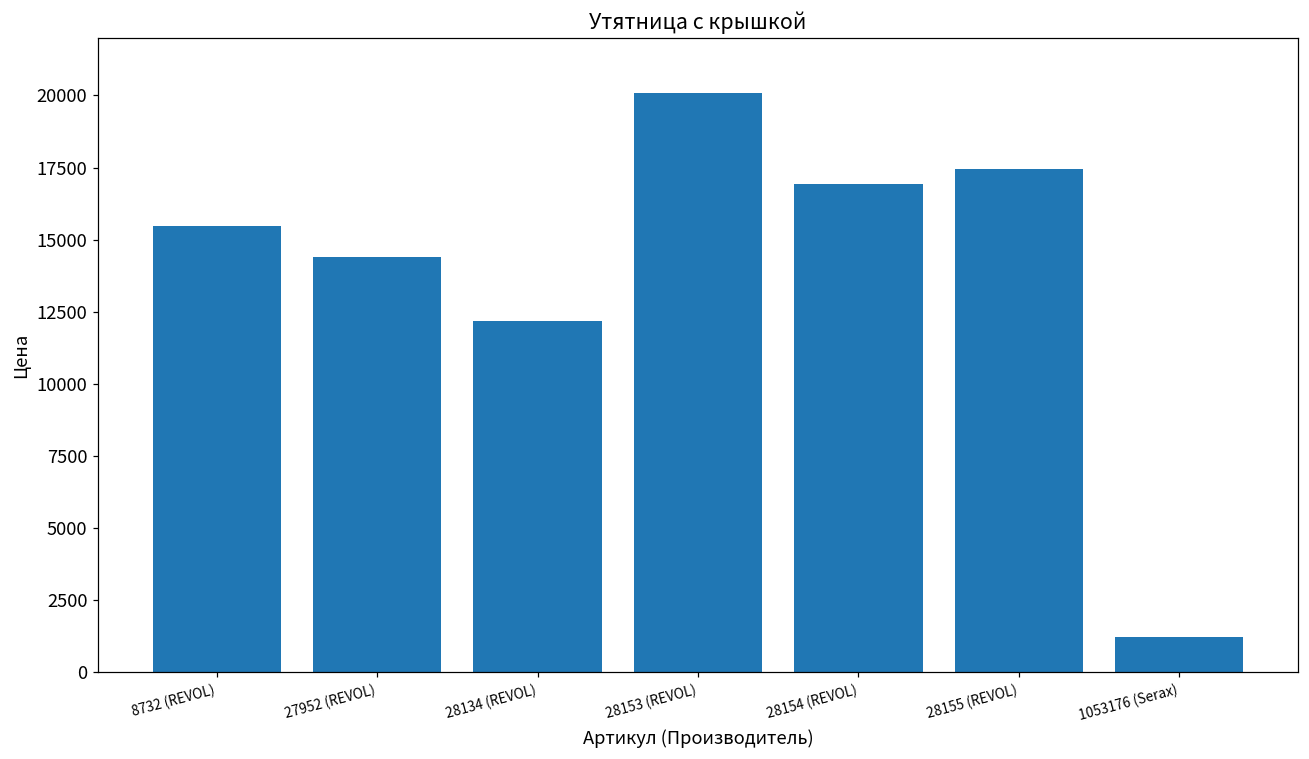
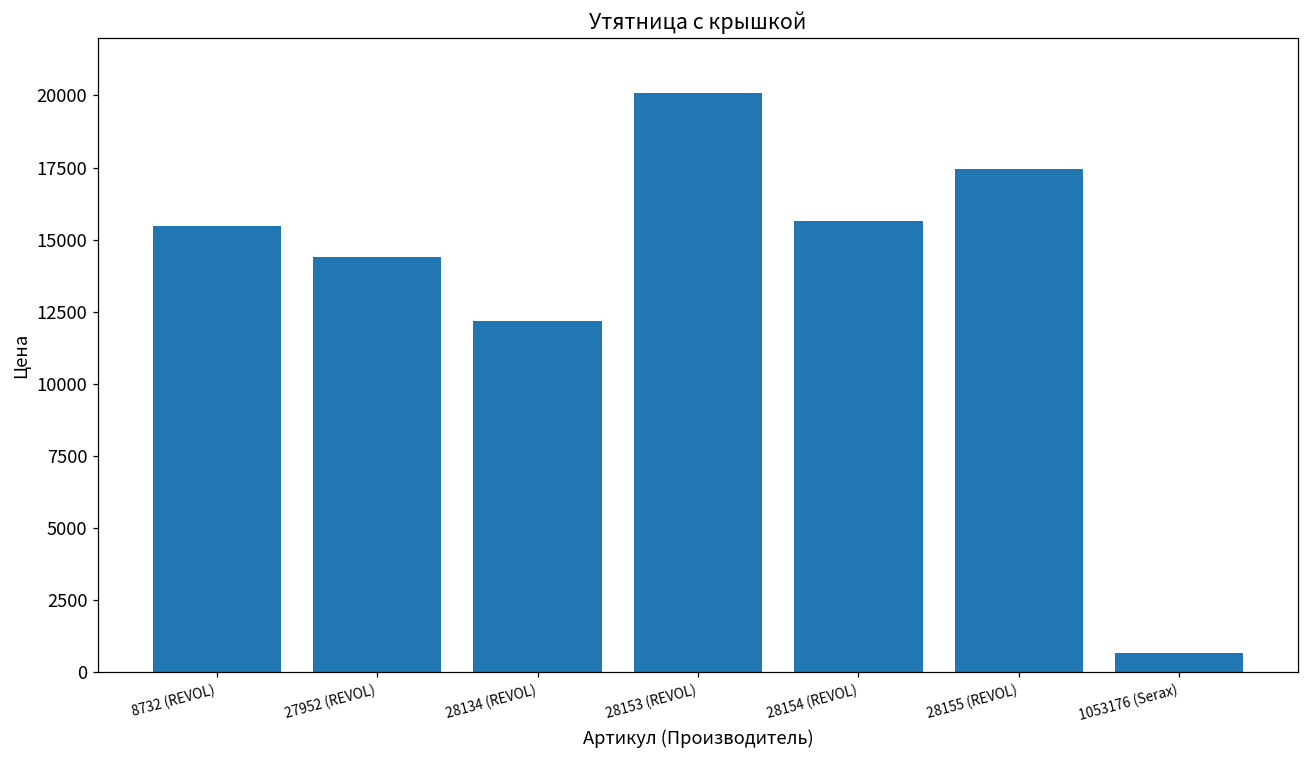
  {
    "8732 (REVOL)": 15500,
    "27952 (REVOL)": 14400,
    "28134 (REVOL)": 12200,
    "28153 (REVOL)": 20100,
-   "28154 (REVOL)": 16900,
+   "28154 (REVOL)": 15600,
    "28155 (REVOL)": 17500,
-   "1053176 (Serax)": 1200
+   "1053176 (Serax)": 700
  }
